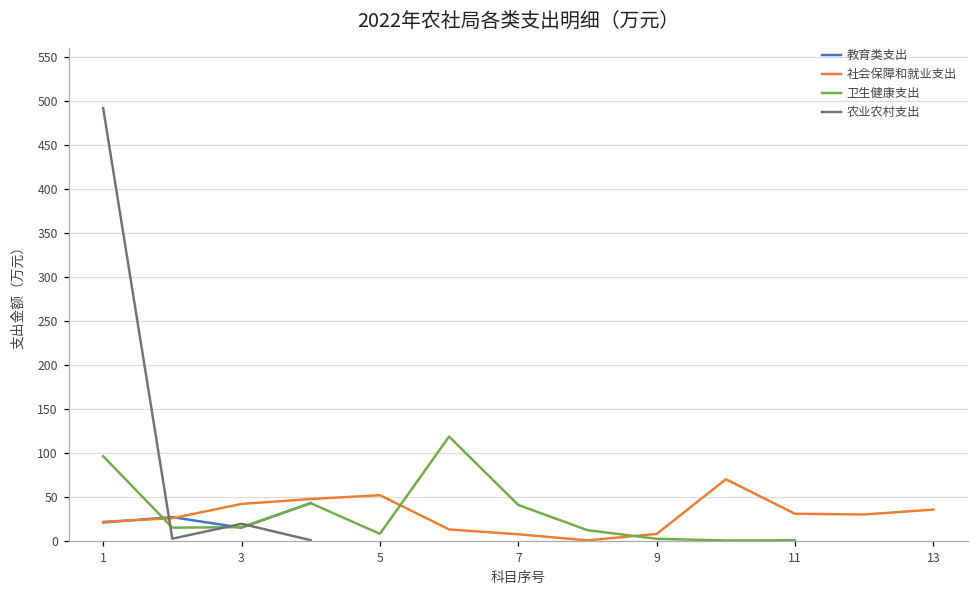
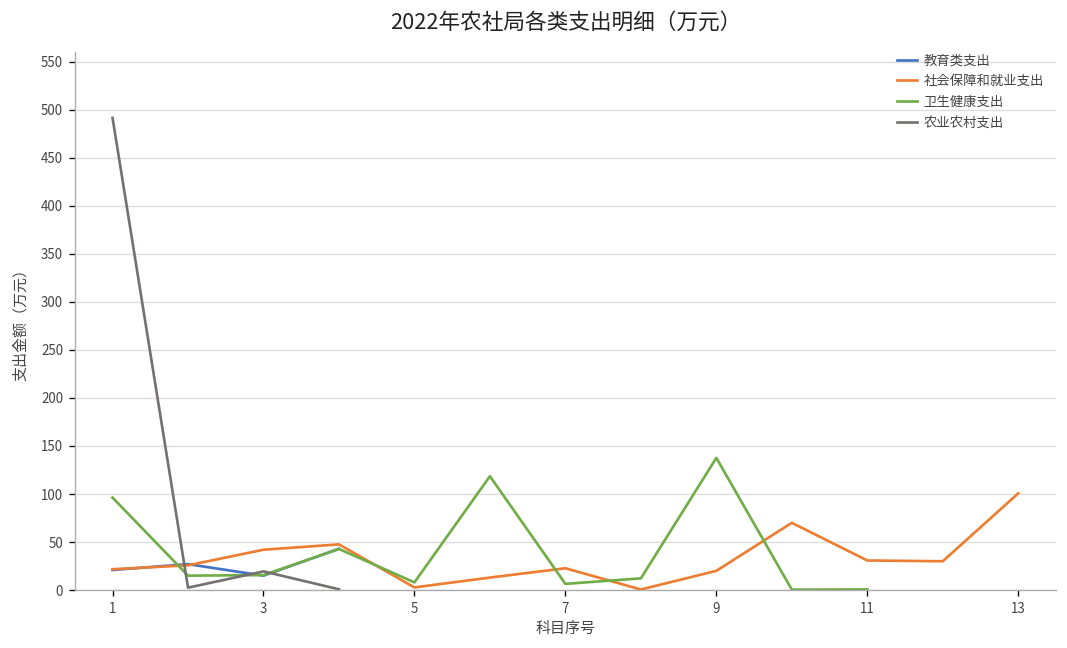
  {
    "社会保障和就业支出": {
      "3": 40,
-     "5": 50,
-     "7": 10,
-     "9": 10,
+     "5": 0,
+     "7": 20,
+     "9": 20,
      "11": 30,
-     "13": 40
+     "13": 100
    },
    "卫生健康支出": {
      "1": 100,
      "5": 10,
-     "7": 40,
-     "9": 0,
+     "7": 10,
+     "9": 140,
      "11": 0
    },
    "农业农村支出": {
      "1": 490,
      "3": 20
    }
  }
